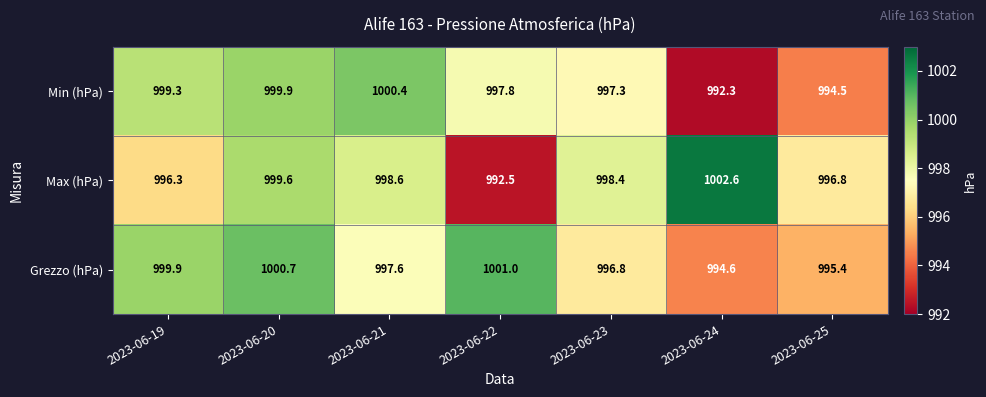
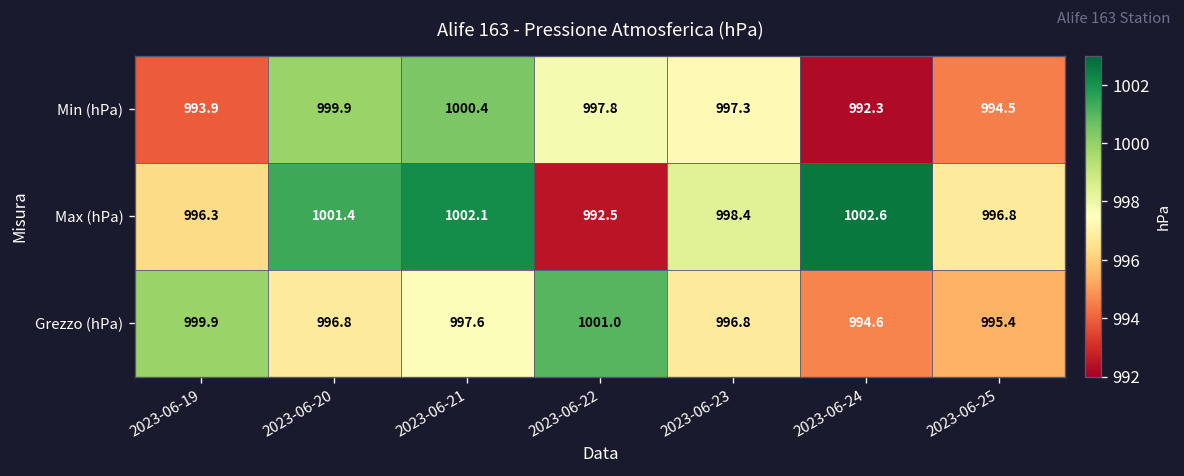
  {
    "Min (hPa)": {
-     "2023-06-19": 999.3,
+     "2023-06-19": 993.9,
      "2023-06-20": 999.9,
      "2023-06-21": 1000.4,
      "2023-06-22": 997.8,
      "2023-06-23": 997.3,
      "2023-06-24": 992.3,
      "2023-06-25": 994.5
    },
    "Max (hPa)": {
      "2023-06-19": 996.3,
-     "2023-06-20": 999.6,
-     "2023-06-21": 998.6,
+     "2023-06-20": 1001.4,
+     "2023-06-21": 1002.1,
      "2023-06-22": 992.5,
      "2023-06-23": 998.4,
      "2023-06-24": 1002.6,
      "2023-06-25": 996.8
    },
    "Grezzo (hPa)": {
      "2023-06-19": 999.9,
-     "2023-06-20": 1000.7,
+     "2023-06-20": 996.8,
      "2023-06-21": 997.6,
      "2023-06-22": 1001.0,
      "2023-06-23": 996.8,
      "2023-06-24": 994.6,
      "2023-06-25": 995.4
    }
  }
